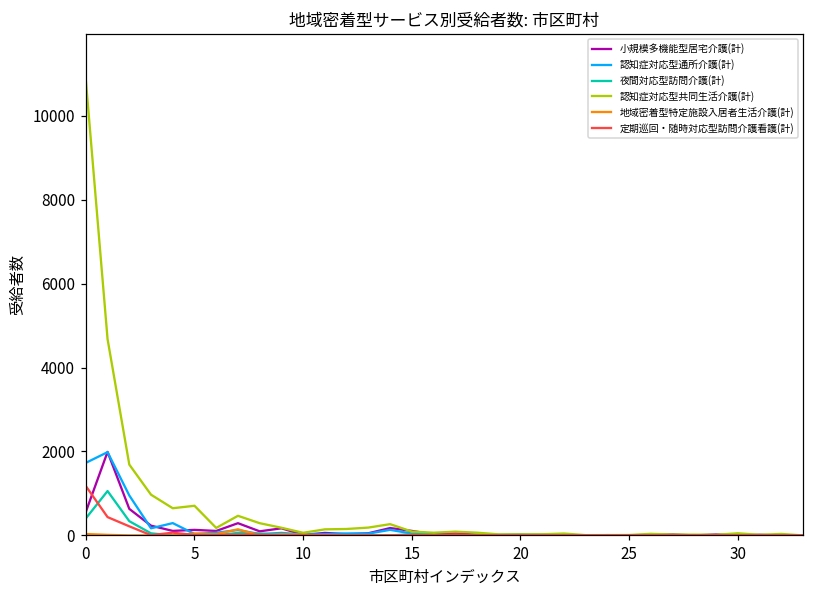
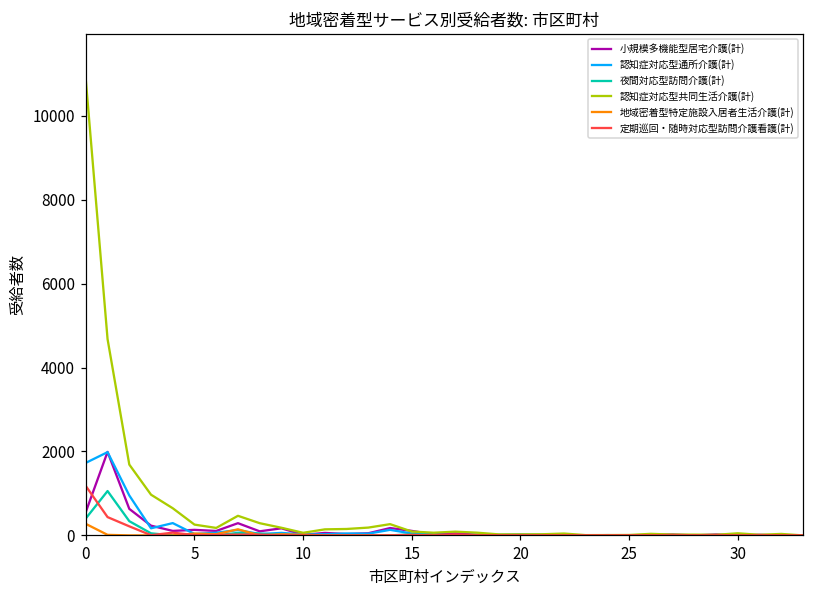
  {
    "小規模多機能型居宅介護(計)": {
      "0": 600,
      "5": 100
    },
    "認知症対応型通所介護(計)": {
      "0": 1700
    },
    "夜間対応型訪問介護(計)": {
      "0": 400
    },
    "認知症対応型共同生活介護(計)": {
      "0": 10900,
-     "5": 700
+     "5": 300
    },
    "地域密着型特定施設入居者生活介護(計)": {
-     "0": 0
+     "0": 300
    },
    "定期巡回・随時対応型訪問介護看護(計)": {
      "0": 1200
    }
  }
